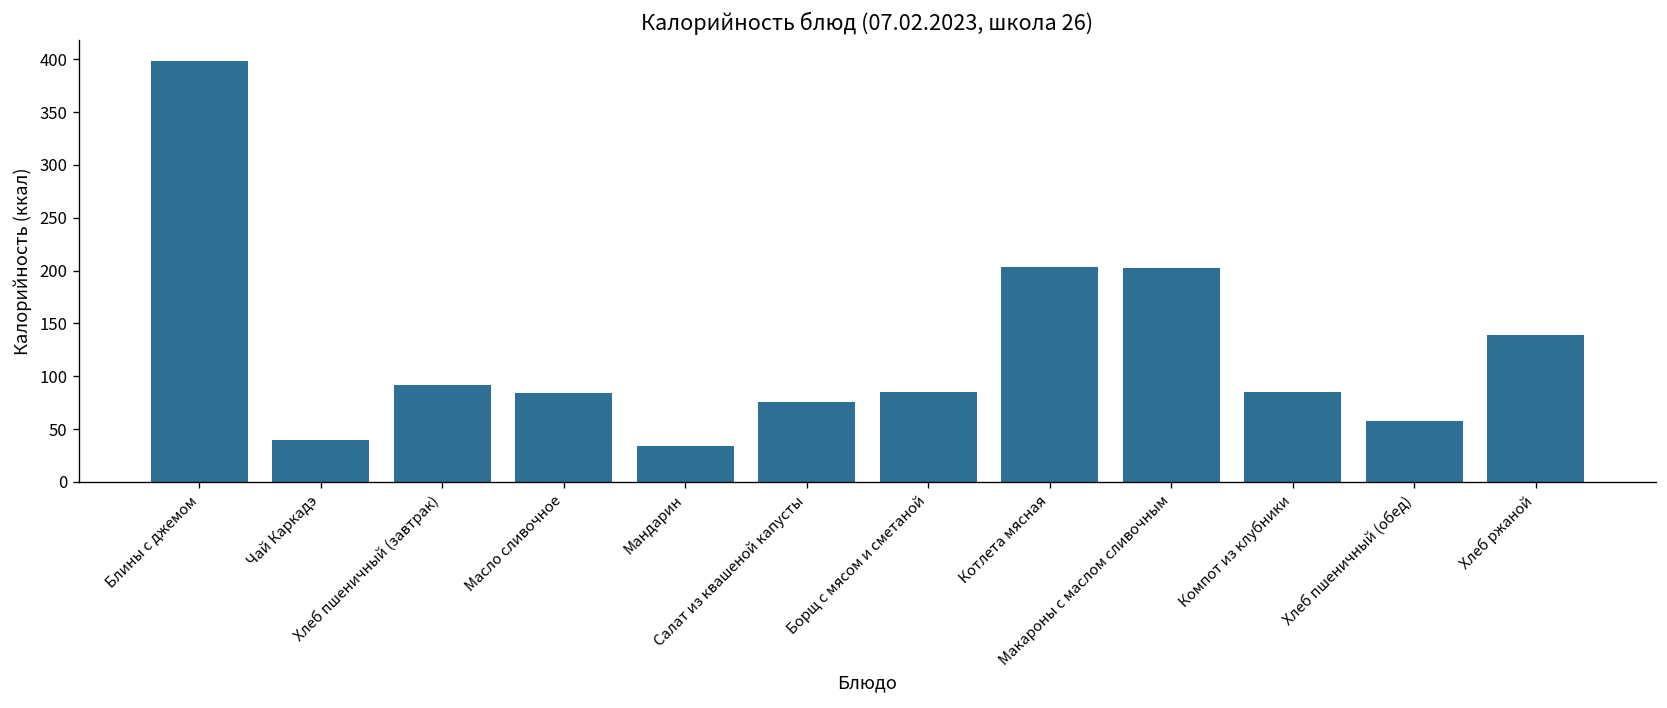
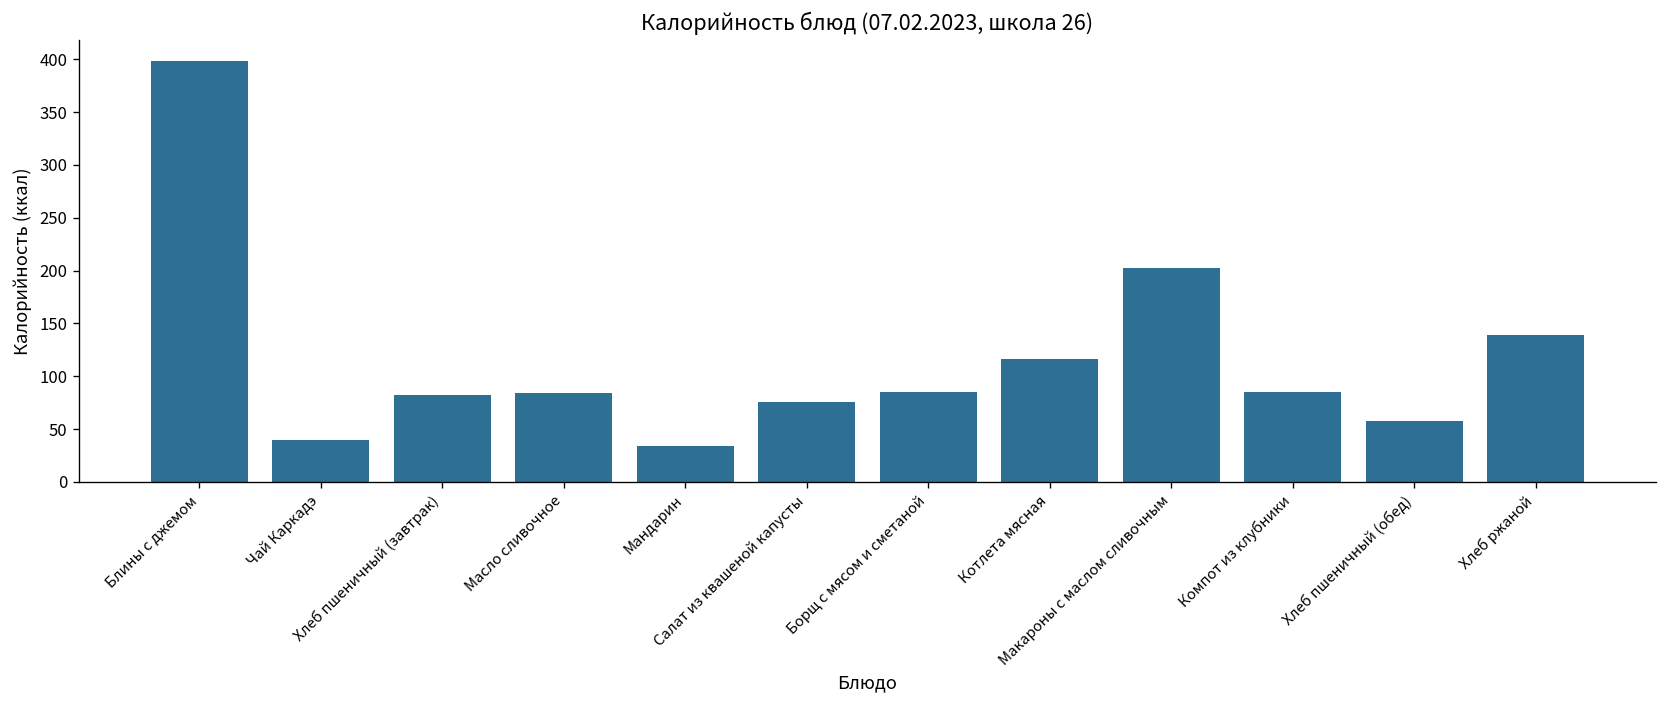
  {
    "Блины с джемом": 400,
    "Чай Каркадэ": 40,
-   "Хлеб пшеничный (завтрак)": 90,
+   "Хлеб пшеничный (завтрак)": 80,
    "Масло сливочное": 80,
    "Мандарин": 30,
    "Салат из квашеной капусты": 80,
    "Борщ с мясом и сметаной": 90,
-   "Котлета мясная": 200,
+   "Котлета мясная": 120,
    "Макароны с маслом сливочным": 200,
    "Компот из клубники": 90,
    "Хлеб пшеничный (обед)": 60,
    "Хлеб ржаной": 140
  }
